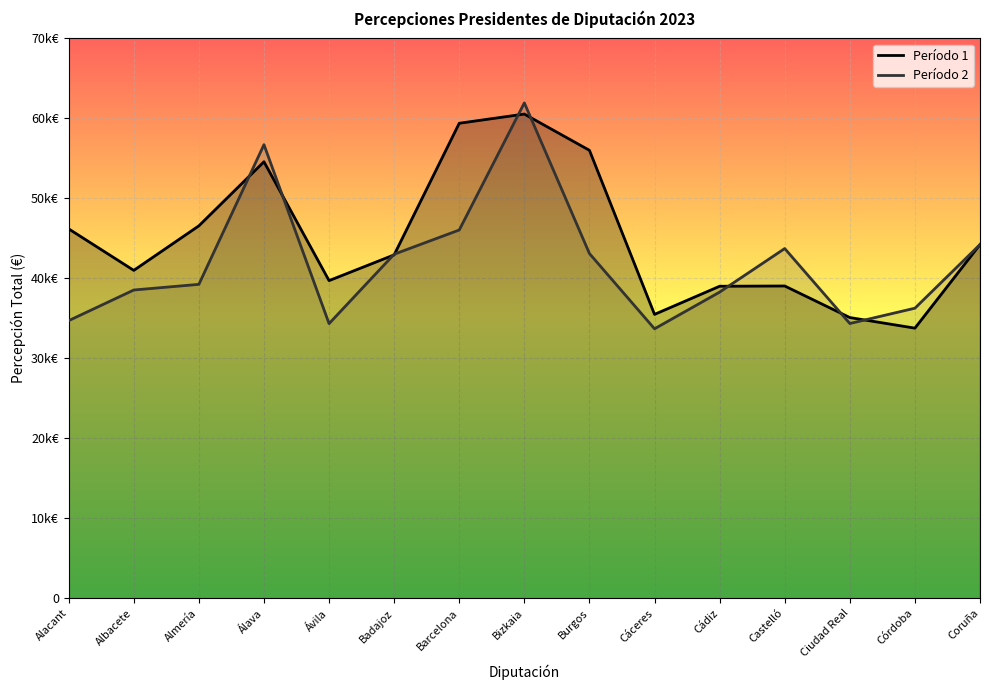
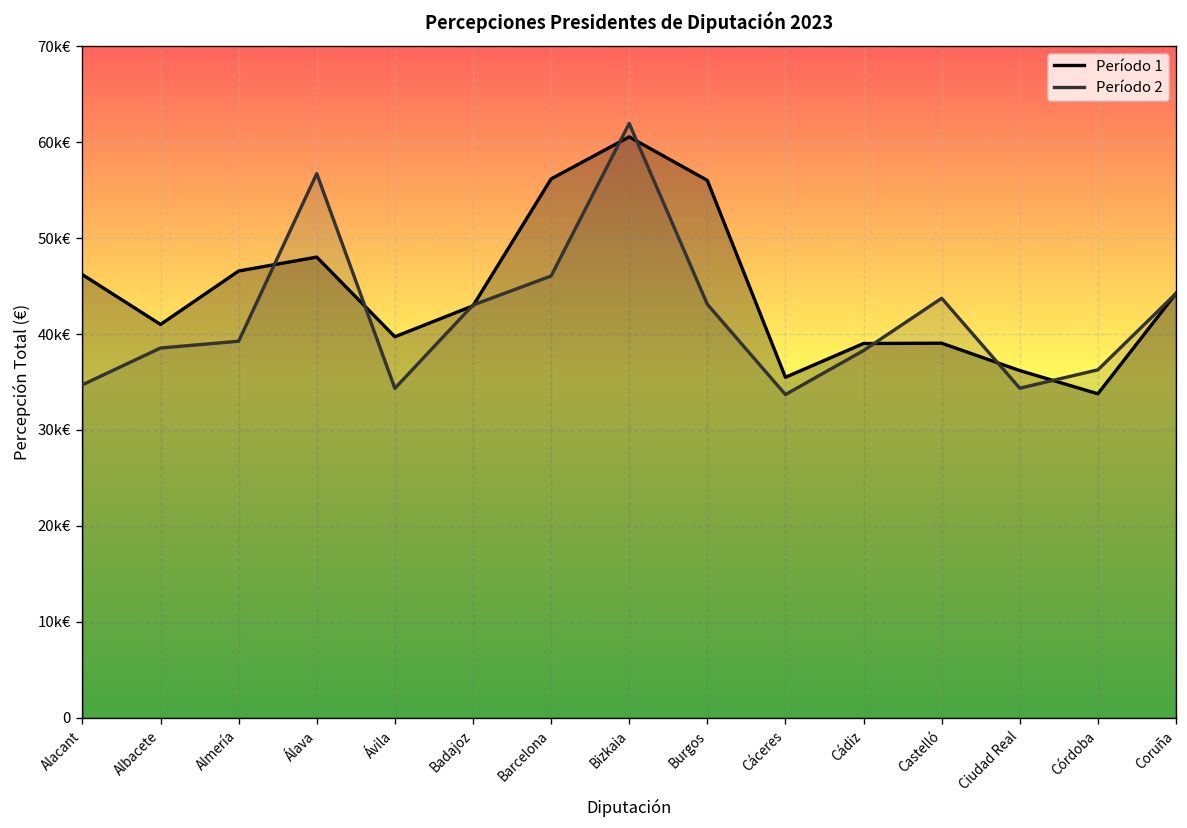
  {
    "Período 1": {
      "Alacant": "46k€",
      "Albacete": "41k€",
      "Almería": "47k€",
-     "Álava": "55k€",
+     "Álava": "48k€",
      "Ávila": "40k€",
-     "Barcelona": "59k€",
+     "Barcelona": "56k€",
      "Bizkaia": "61k€",
      "Burgos": "56k€",
      "Cáceres": "35k€",
      "Cádiz": "39k€",
      "Castelló": "39k€",
-     "Ciudad Real": "35k€",
+     "Ciudad Real": "36k€",
      "Córdoba": "34k€"
    },
    "Período 2": {
      "Alacant": "35k€",
      "Albacete": "39k€",
      "Almería": "39k€",
      "Álava": "57k€",
      "Ávila": "34k€",
      "Barcelona": "46k€",
      "Bizkaia": "62k€",
      "Burgos": "43k€",
      "Cáceres": "34k€",
      "Cádiz": "38k€",
      "Castelló": "44k€",
      "Ciudad Real": "34k€",
      "Córdoba": "36k€"
    }
  }
